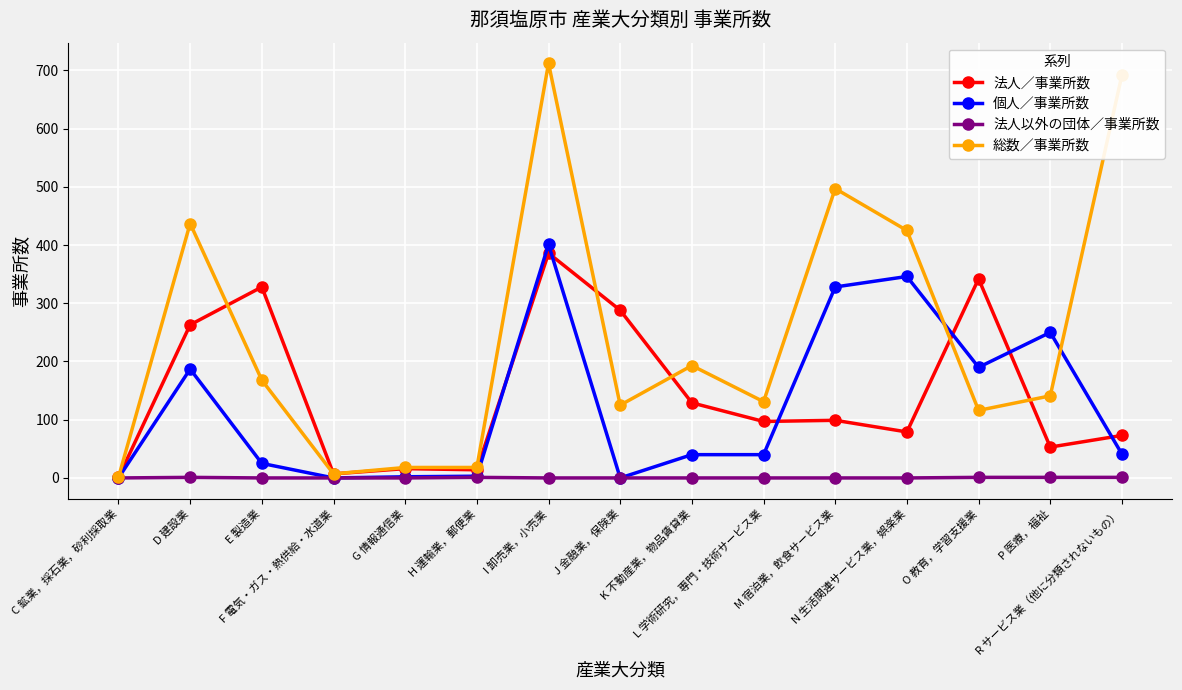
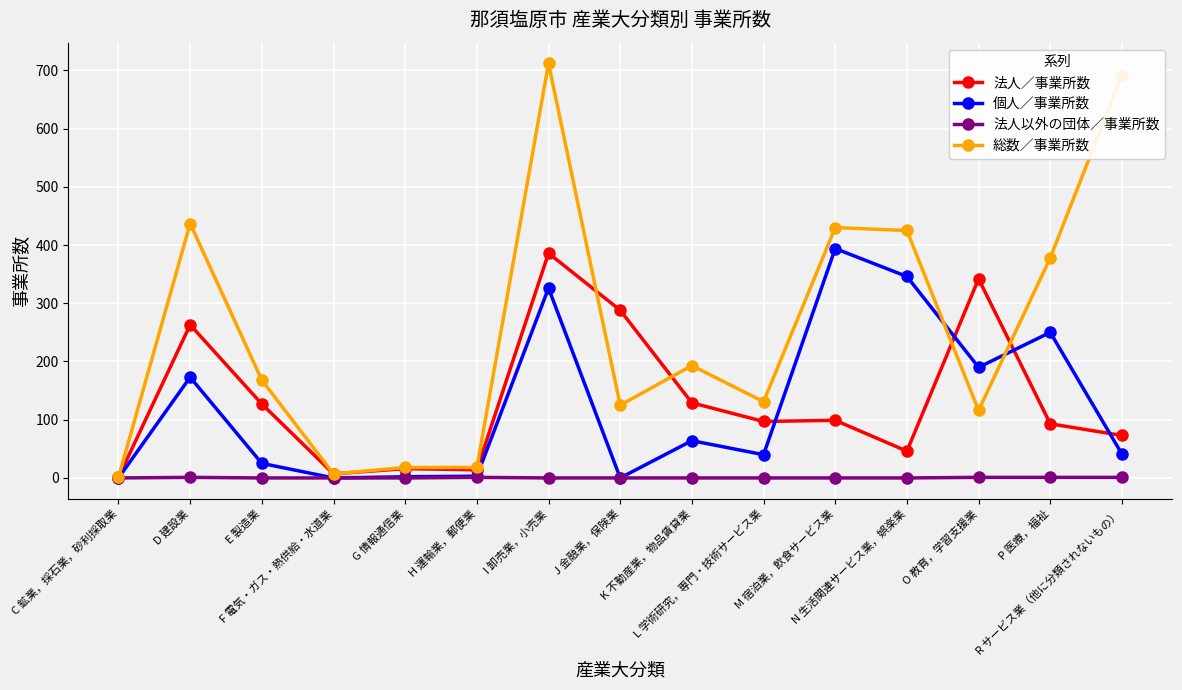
  {
    "法人／事業所数": {
      "D 建設業": 260,
-     "E 製造業": 330,
+     "E 製造業": 130,
      "I 卸売業，小売業": 390,
      "J 金融業，保険業": 290,
      "K 不動産業，物品賃貸業": 130,
      "L 学術研究，専門・技術サービス業": 100,
      "M 宿泊業，飲食サービス業": 100,
-     "N 生活関連サービス業，娯楽業": 80,
+     "N 生活関連サービス業，娯楽業": 50,
      "O 教育，学習支援業": 340,
-     "P 医療，福祉": 50,
+     "P 医療，福祉": 90,
      "R サービス業（他に分類されないもの）": 70
    },
    "個人／事業所数": {
-     "D 建設業": 190,
+     "D 建設業": 170,
      "E 製造業": 30,
-     "I 卸売業，小売業": 400,
-     "K 不動産業，物品賃貸業": 40,
+     "I 卸売業，小売業": 330,
+     "K 不動産業，物品賃貸業": 60,
      "L 学術研究，専門・技術サービス業": 40,
-     "M 宿泊業，飲食サービス業": 330,
+     "M 宿泊業，飲食サービス業": 390,
      "N 生活関連サービス業，娯楽業": 350,
      "O 教育，学習支援業": 190,
      "P 医療，福祉": 250,
      "R サービス業（他に分類されないもの）": 40
    },
    "法人以外の団体／事業所数": {
      "D 建設業": 0,
      "E 製造業": 0,
      "I 卸売業，小売業": 0,
      "K 不動産業，物品賃貸業": 0,
      "L 学術研究，専門・技術サービス業": 0,
      "M 宿泊業，飲食サービス業": 0,
      "N 生活関連サービス業，娯楽業": 0,
      "O 教育，学習支援業": 0,
      "P 医療，福祉": 0,
      "R サービス業（他に分類されないもの）": 0
    },
    "総数／事業所数": {
      "D 建設業": 440,
      "E 製造業": 170,
      "I 卸売業，小売業": 710,
      "J 金融業，保険業": 130,
      "K 不動産業，物品賃貸業": 190,
      "L 学術研究，専門・技術サービス業": 130,
-     "M 宿泊業，飲食サービス業": 500,
+     "M 宿泊業，飲食サービス業": 430,
      "N 生活関連サービス業，娯楽業": 430,
      "O 教育，学習支援業": 120,
-     "P 医療，福祉": 140
+     "P 医療，福祉": 380
    }
  }
